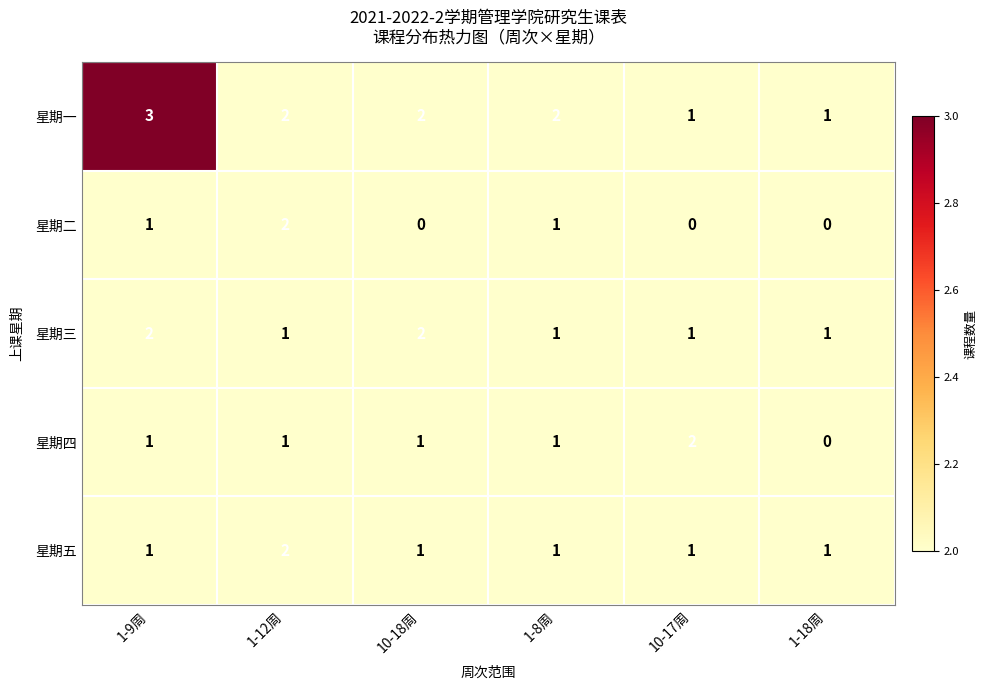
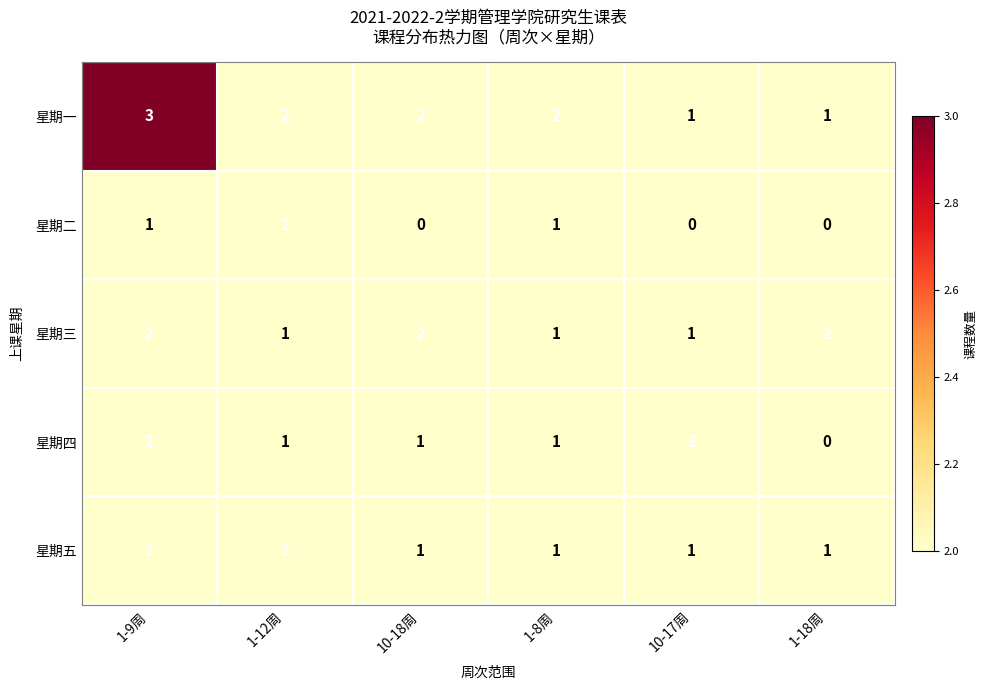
  {
    "星期一": {
      "1-9周": 3,
      "1-12周": 2,
      "10-18周": 2,
      "1-8周": 2,
      "10-17周": 1,
      "1-18周": 1
    },
    "星期二": {
      "1-9周": 1,
      "1-12周": 2,
      "10-18周": 0,
      "1-8周": 1,
      "10-17周": 0,
      "1-18周": 0
    },
    "星期三": {
      "1-9周": 2,
      "1-12周": 1,
      "10-18周": 2,
      "1-8周": 1,
      "10-17周": 1,
-     "1-18周": 1
+     "1-18周": 2
    },
    "星期四": {
-     "1-9周": 1,
+     "1-9周": 2,
      "1-12周": 1,
      "10-18周": 1,
      "1-8周": 1,
      "10-17周": 2,
      "1-18周": 0
    },
    "星期五": {
-     "1-9周": 1,
+     "1-9周": 2,
      "1-12周": 2,
      "10-18周": 1,
      "1-8周": 1,
      "10-17周": 1,
      "1-18周": 1
    }
  }
